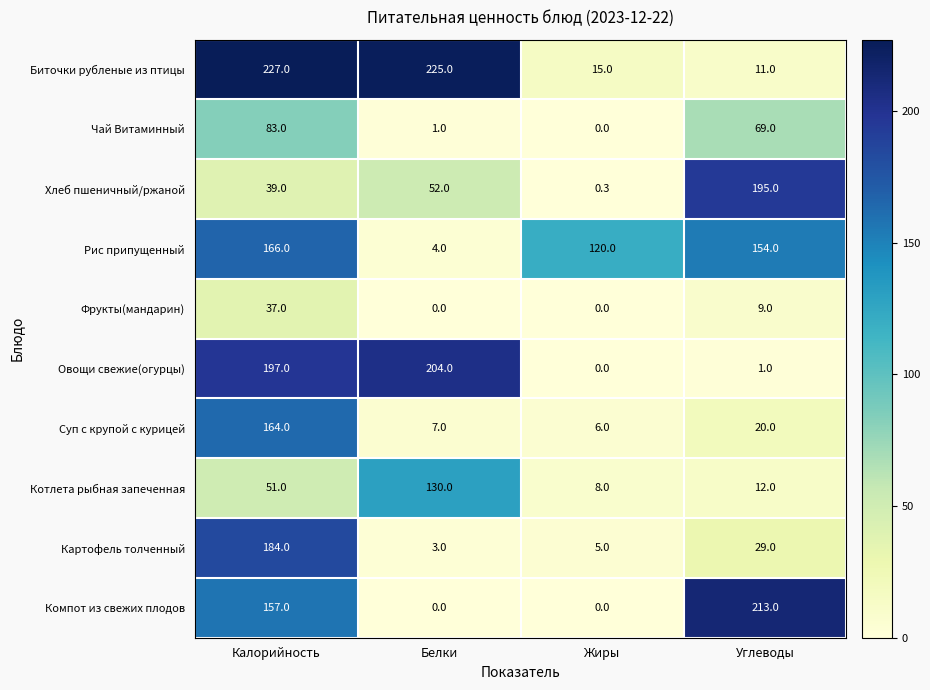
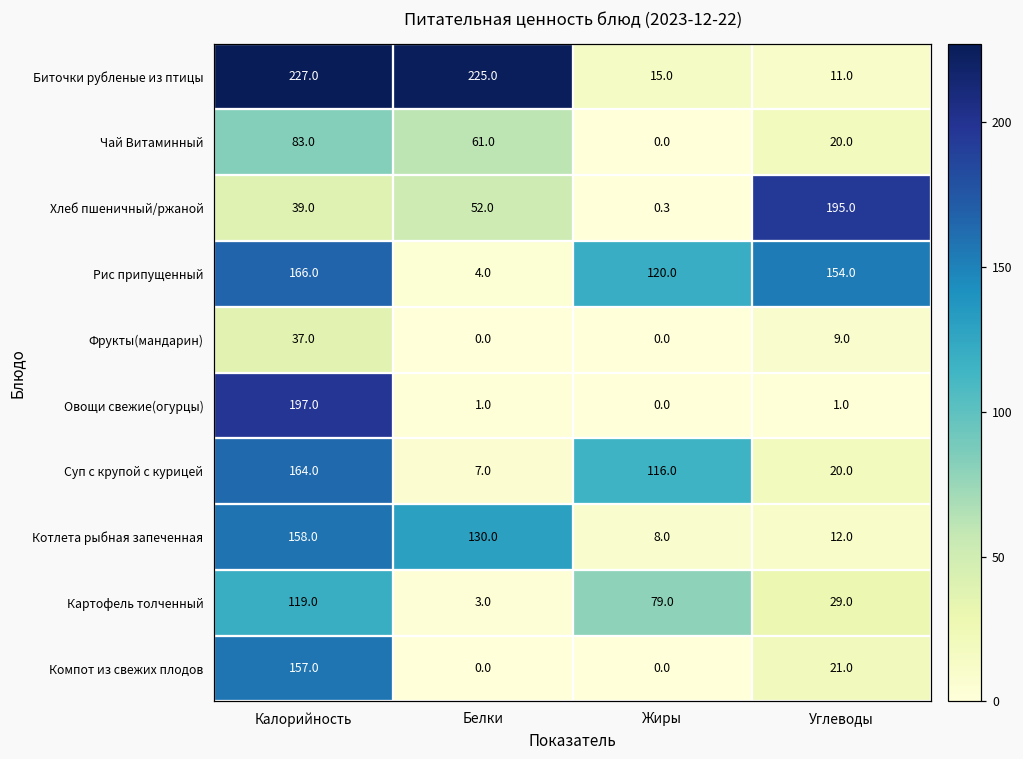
  {
    "Биточки рубленые из птицы": {
      "Калорийность": 227.0,
      "Белки": 225.0,
      "Жиры": 15.0,
      "Углеводы": 11.0
    },
    "Чай Витаминный": {
      "Калорийность": 83.0,
-     "Белки": 1.0,
+     "Белки": 61.0,
      "Жиры": 0.0,
-     "Углеводы": 69.0
+     "Углеводы": 20.0
    },
    "Хлеб пшеничный/ржаной": {
      "Калорийность": 39.0,
      "Белки": 52.0,
      "Жиры": 0.3,
      "Углеводы": 195.0
    },
    "Рис припущенный": {
      "Калорийность": 166.0,
      "Белки": 4.0,
      "Жиры": 120.0,
      "Углеводы": 154.0
    },
    "Фрукты(мандарин)": {
      "Калорийность": 37.0,
      "Белки": 0.0,
      "Жиры": 0.0,
      "Углеводы": 9.0
    },
    "Овощи свежие(огурцы)": {
      "Калорийность": 197.0,
-     "Белки": 204.0,
+     "Белки": 1.0,
      "Жиры": 0.0,
      "Углеводы": 1.0
    },
    "Суп с крупой с курицей": {
      "Калорийность": 164.0,
      "Белки": 7.0,
-     "Жиры": 6.0,
+     "Жиры": 116.0,
      "Углеводы": 20.0
    },
    "Котлета рыбная запеченная": {
-     "Калорийность": 51.0,
+     "Калорийность": 158.0,
      "Белки": 130.0,
      "Жиры": 8.0,
      "Углеводы": 12.0
    },
    "Картофель толченный": {
-     "Калорийность": 184.0,
+     "Калорийность": 119.0,
      "Белки": 3.0,
-     "Жиры": 5.0,
+     "Жиры": 79.0,
      "Углеводы": 29.0
    },
    "Компот из свежих плодов": {
      "Калорийность": 157.0,
      "Белки": 0.0,
      "Жиры": 0.0,
-     "Углеводы": 213.0
+     "Углеводы": 21.0
    }
  }
